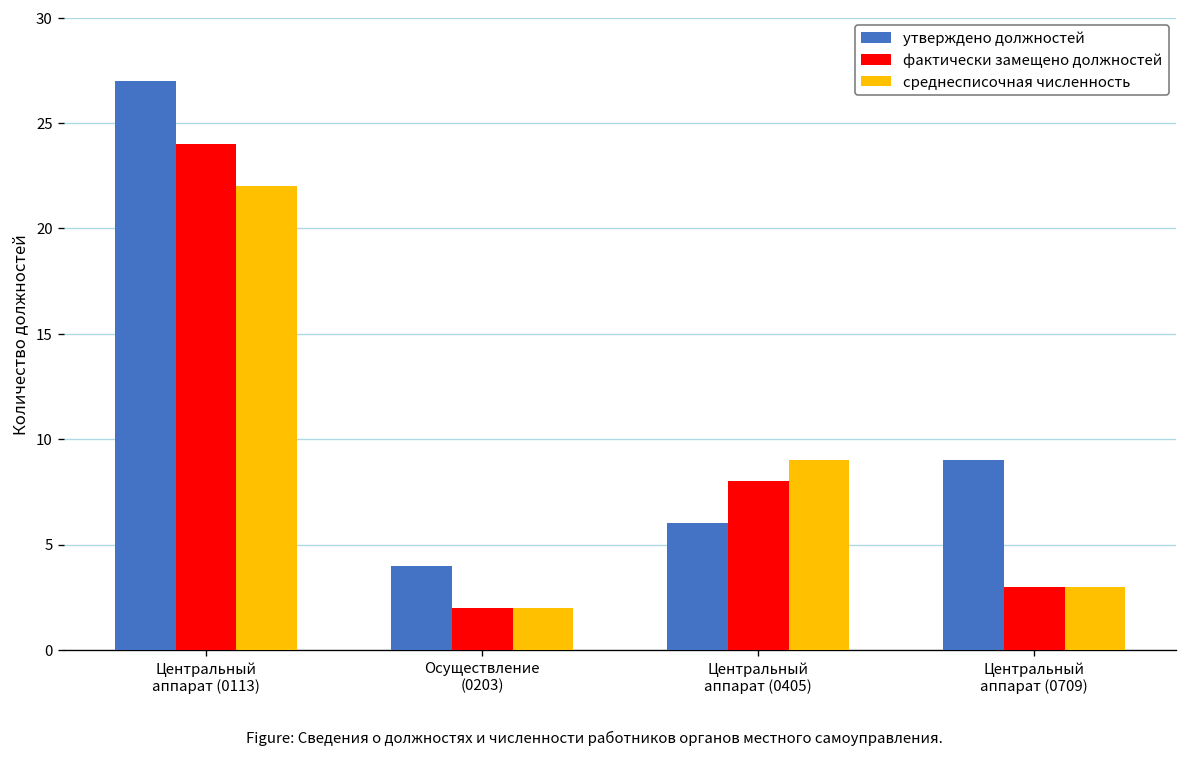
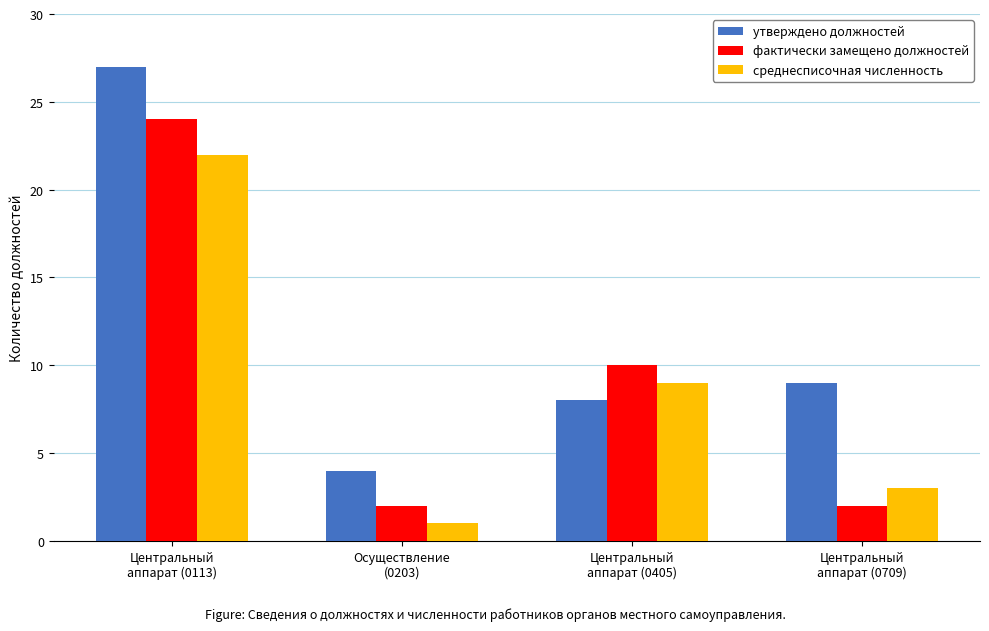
  {
    "утверждено должностей": {
      "Центральный аппарат (0113)": 27,
      "Осуществление (0203)": 4,
-     "Центральный аппарат (0405)": 6,
+     "Центральный аппарат (0405)": 8,
      "Центральный аппарат (0709)": 9
    },
    "фактически замещено должностей": {
      "Центральный аппарат (0113)": 24,
      "Осуществление (0203)": 2,
-     "Центральный аппарат (0405)": 8,
-     "Центральный аппарат (0709)": 3
+     "Центральный аппарат (0405)": 10,
+     "Центральный аппарат (0709)": 2
    },
    "среднесписочная численность": {
      "Центральный аппарат (0113)": 22,
-     "Осуществление (0203)": 2,
+     "Осуществление (0203)": 1,
      "Центральный аппарат (0405)": 9,
      "Центральный аппарат (0709)": 3
    }
  }
